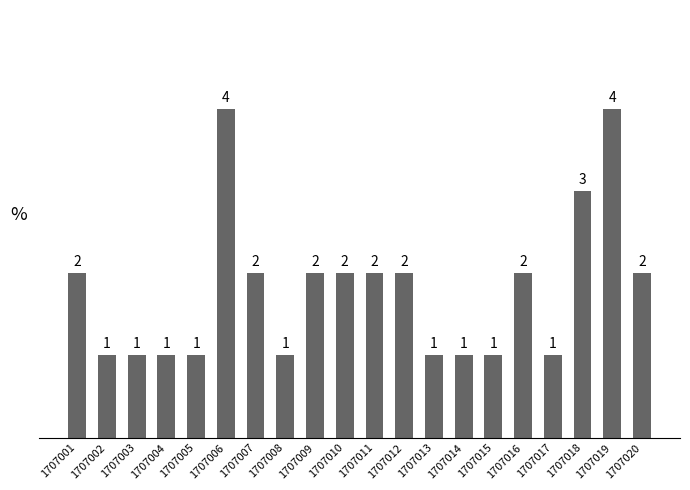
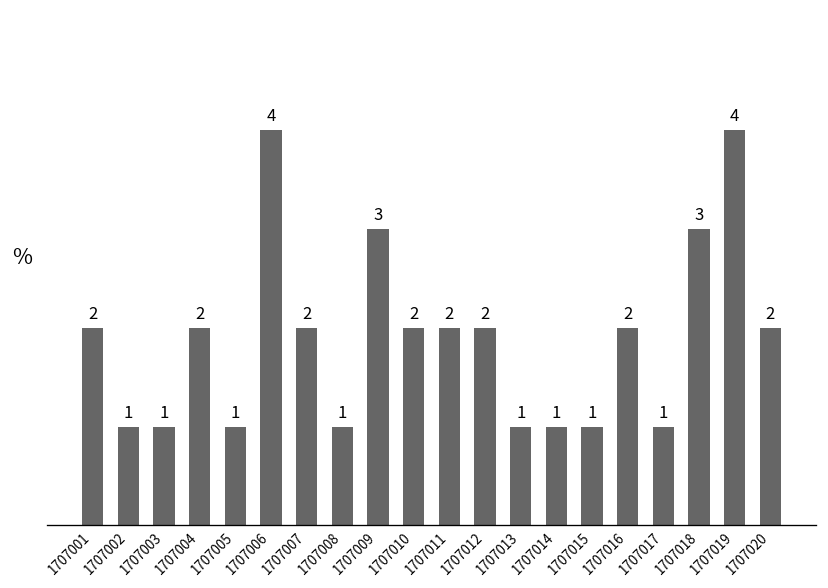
  {
    "1707001": 2,
    "1707002": 1,
    "1707003": 1,
-   "1707004": 1,
+   "1707004": 2,
    "1707005": 1,
    "1707006": 4,
    "1707007": 2,
    "1707008": 1,
-   "1707009": 2,
+   "1707009": 3,
    "1707010": 2,
    "1707011": 2,
    "1707012": 2,
    "1707013": 1,
    "1707014": 1,
    "1707015": 1,
    "1707016": 2,
    "1707017": 1,
    "1707018": 3,
    "1707019": 4,
    "1707020": 2
  }
